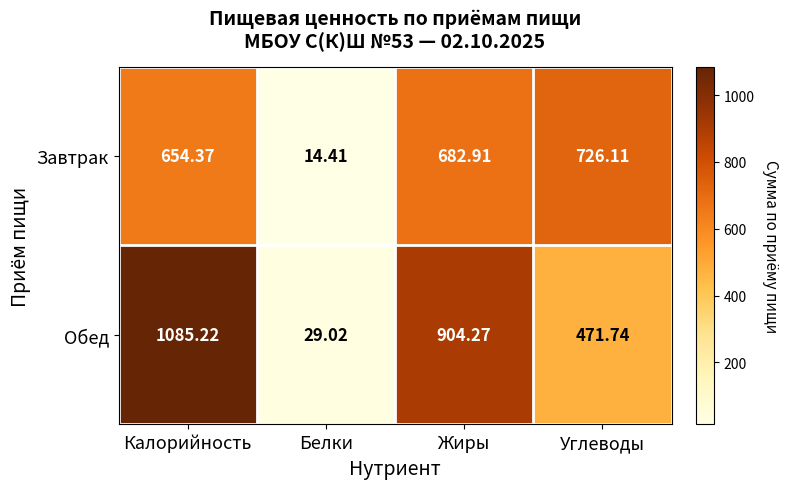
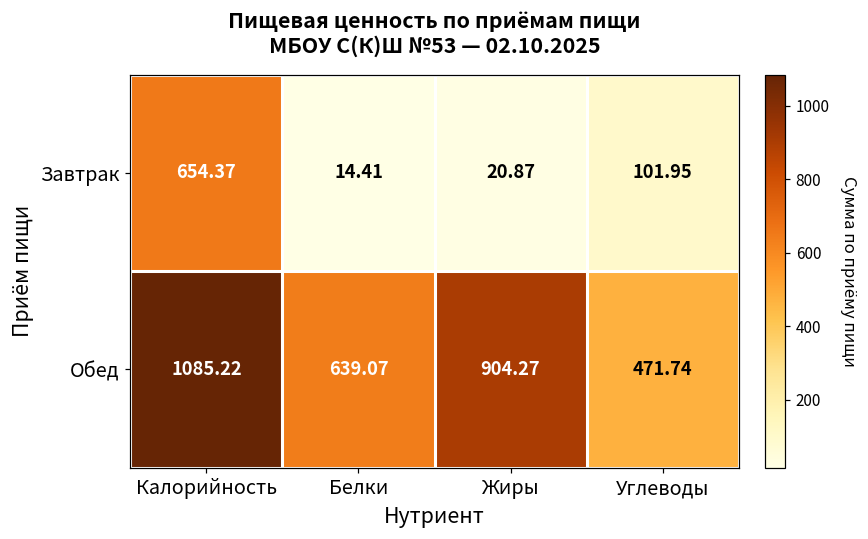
  {
    "Завтрак": {
      "Калорийность": 654.37,
      "Белки": 14.41,
-     "Жиры": 682.91,
-     "Углеводы": 726.11
+     "Жиры": 20.87,
+     "Углеводы": 101.95
    },
    "Обед": {
      "Калорийность": 1085.22,
-     "Белки": 29.02,
+     "Белки": 639.07,
      "Жиры": 904.27,
      "Углеводы": 471.74
    }
  }
